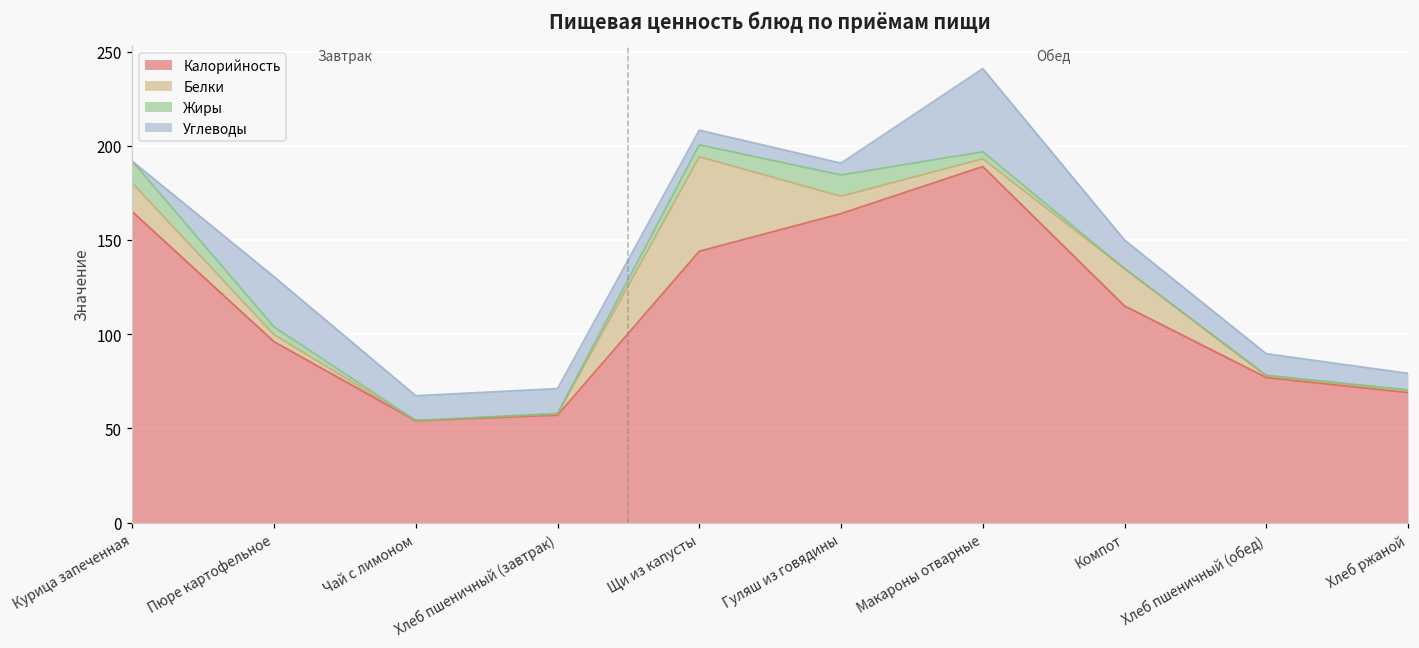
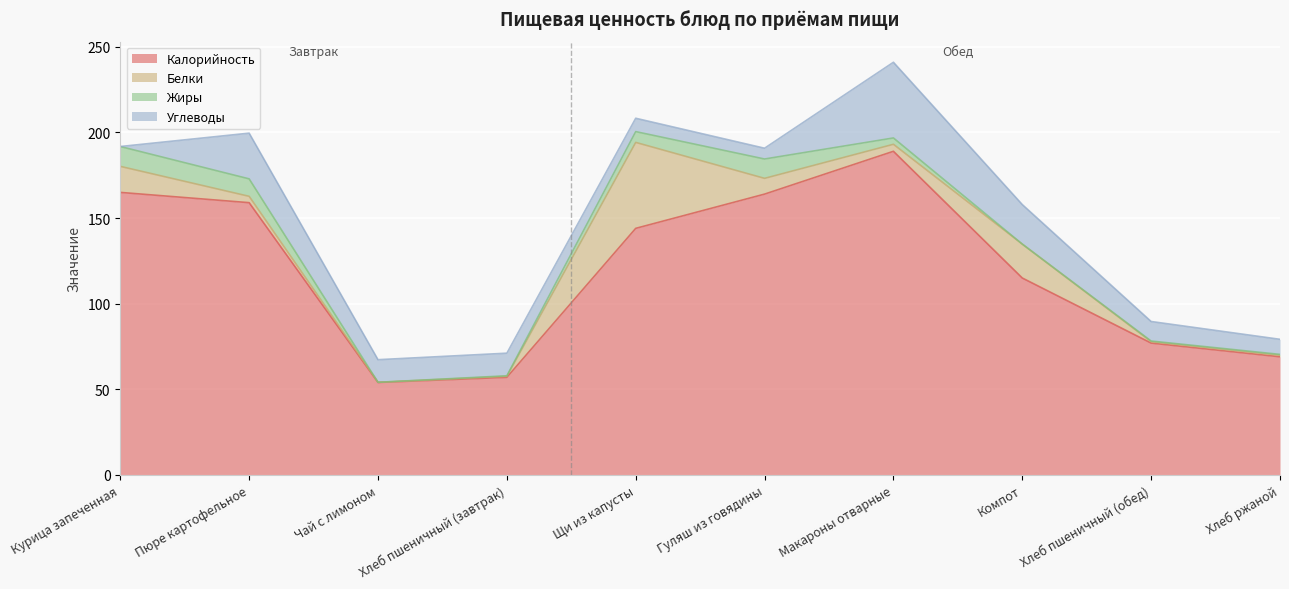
  {
    "Калорийность": {
      "Курица запеченная": 165,
-     "Пюре картофельное": 96,
+     "Пюре картофельное": 159,
      "Щи из капусты": 144,
      "Гуляш из говядины": 164,
      "Макароны отварные": 189,
      "Компот": 115
    },
    "Белки": {
      "Курица запеченная": 15,
      "Пюре картофельное": 4,
      "Щи из капусты": 50,
      "Гуляш из говядины": 9,
      "Макароны отварные": 4
    },
    "Жиры": {
-     "Пюре картофельное": 4,
+     "Пюре картофельное": 10,
      "Щи из капусты": 6,
      "Гуляш из говядины": 11,
      "Макароны отварные": 4
    },
    "Углеводы": {
      "Пюре картофельное": 27,
      "Чай с лимоном": 13,
      "Хлеб пшеничный (завтрак)": 13,
      "Щи из капусты": 8,
      "Гуляш из говядины": 6,
      "Макароны отварные": 44,
-     "Компот": 15,
+     "Компот": 23,
      "Хлеб пшеничный (обед)": 11,
      "Хлеб ржаной": 9
    }
  }
